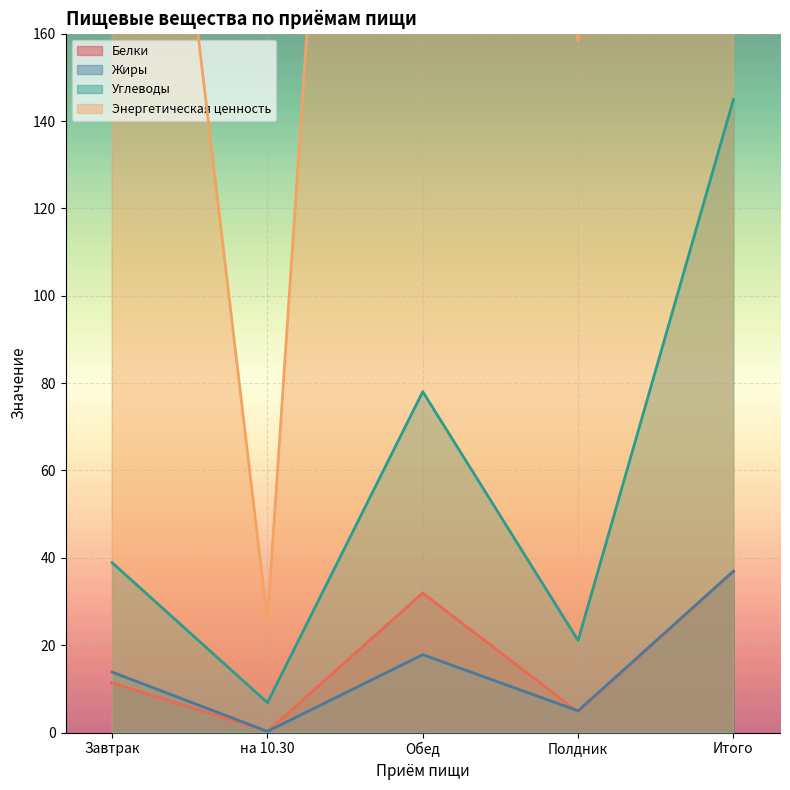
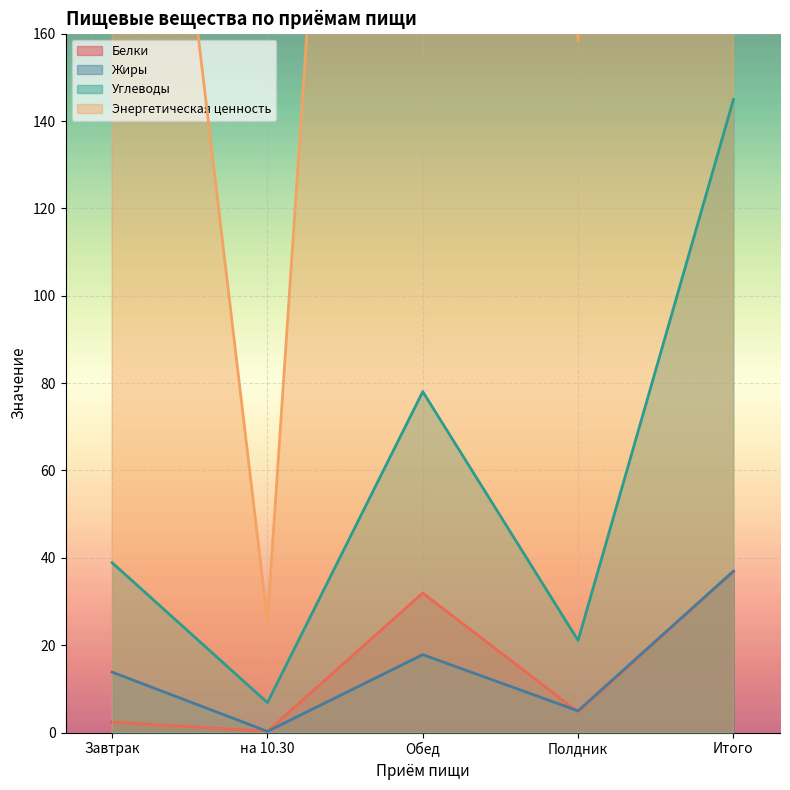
  {
    "Белки": {
-     "Завтрак": 11,
+     "Завтрак": 2,
      "Обед": 32
    },
    "Энергетическая ценность": {
      "на 10.30": 26,
      "Полдник": 158
    }
  }
